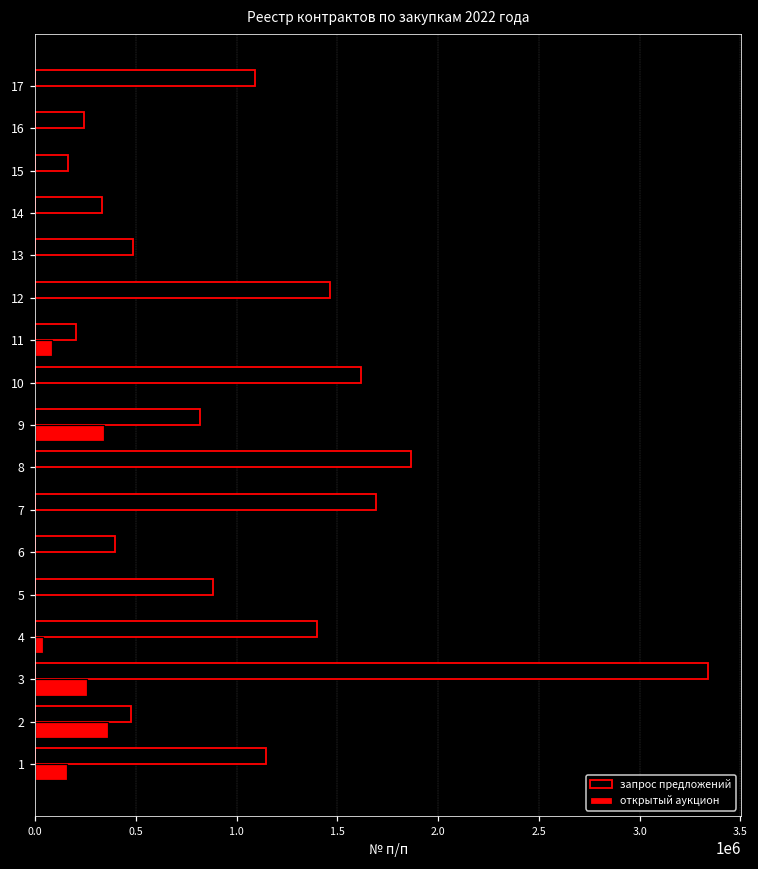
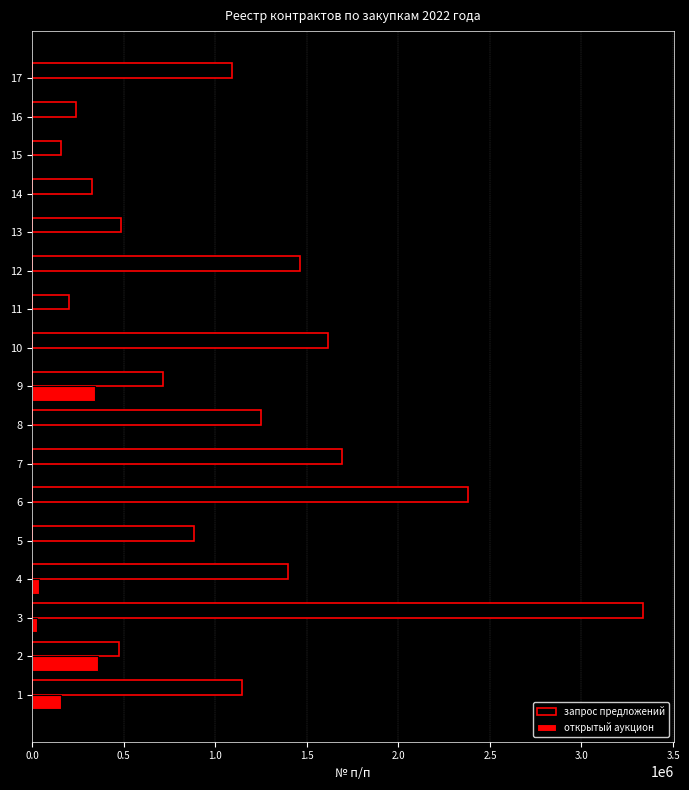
  {
    "запрос предложений": {
      "17": 1090000,
      "16": 240000,
      "15": 160000,
      "14": 330000,
      "13": 490000,
      "12": 1470000,
      "11": 200000,
      "10": 1620000,
-     "9": 820000,
-     "8": 1870000,
+     "9": 710000,
+     "8": 1250000,
      "7": 1690000,
-     "6": 400000,
+     "6": 2380000,
      "5": 880000,
      "4": 1400000,
      "3": 3340000,
      "2": 480000,
      "1": 1150000
    },
    "открытый аукцион": {
      "17": 0,
      "16": 0,
      "15": 0,
      "14": 0,
      "13": 0,
      "12": 0,
-     "11": 80000,
+     "11": 0,
      "10": 0,
      "9": 340000,
      "8": 0,
      "7": 0,
      "6": 0,
      "5": 0,
      "4": 40000,
-     "3": 260000,
+     "3": 30000,
      "2": 360000,
      "1": 160000
    }
  }
